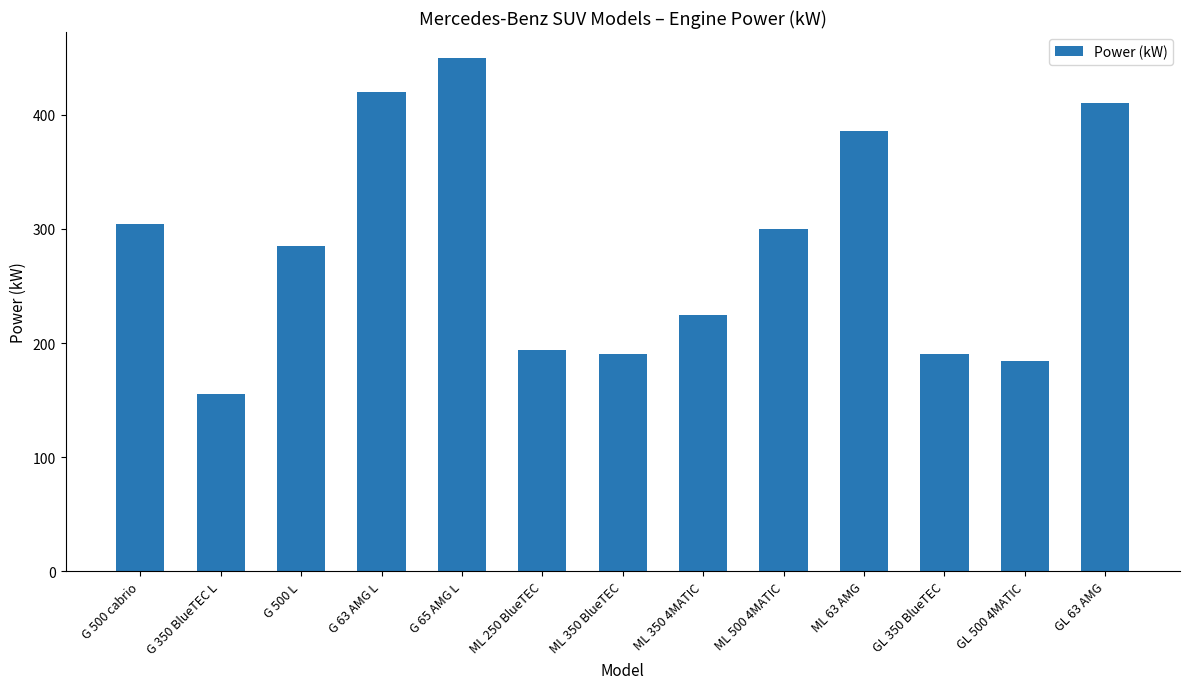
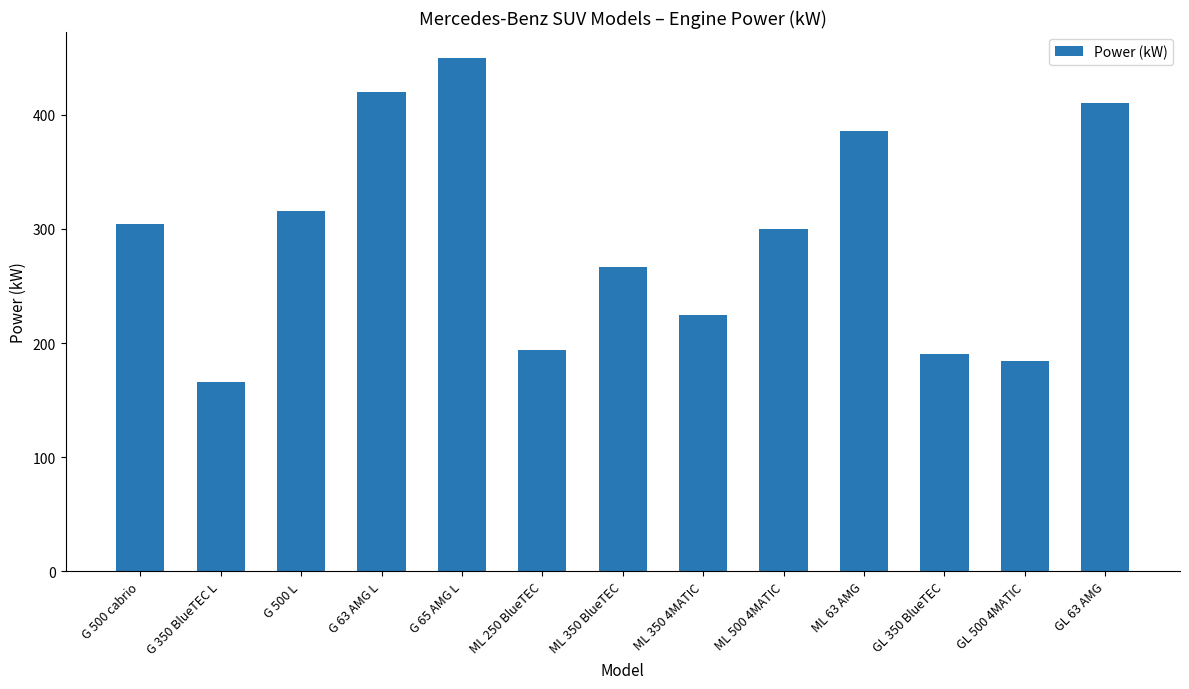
  {
    "G 500 cabrio": 304,
-   "G 350 BlueTEC L": 155,
-   "G 500 L": 285,
+   "G 350 BlueTEC L": 166,
+   "G 500 L": 316,
    "G 63 AMG L": 420,
    "G 65 AMG L": 450,
    "ML 250 BlueTEC": 194,
-   "ML 350 BlueTEC": 190,
+   "ML 350 BlueTEC": 267,
    "ML 350 4MATIC": 225,
    "ML 500 4MATIC": 300,
    "ML 63 AMG": 386,
    "GL 350 BlueTEC": 190,
    "GL 500 4MATIC": 184,
    "GL 63 AMG": 410
  }
